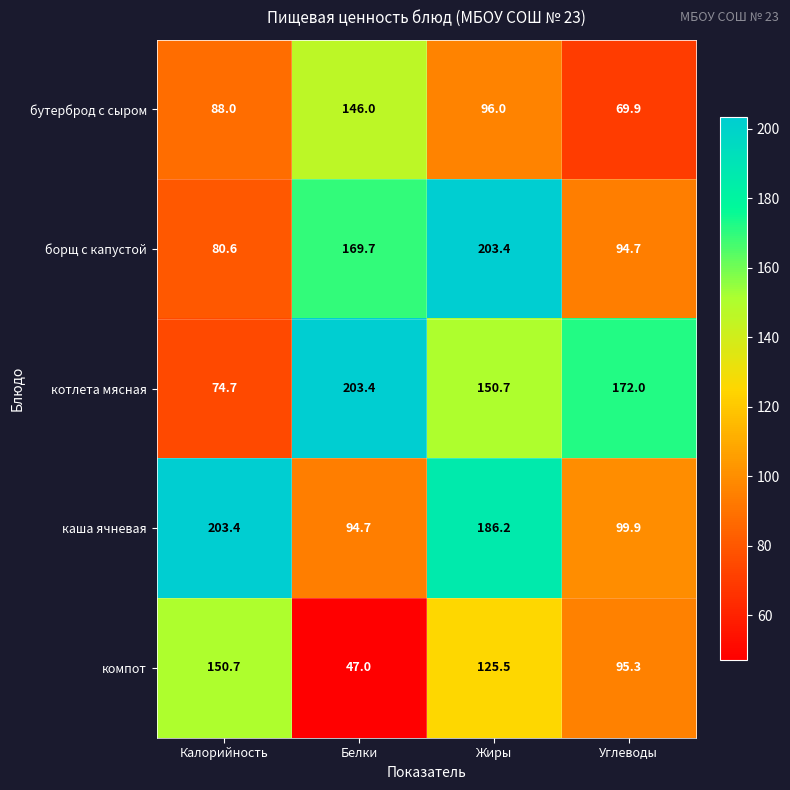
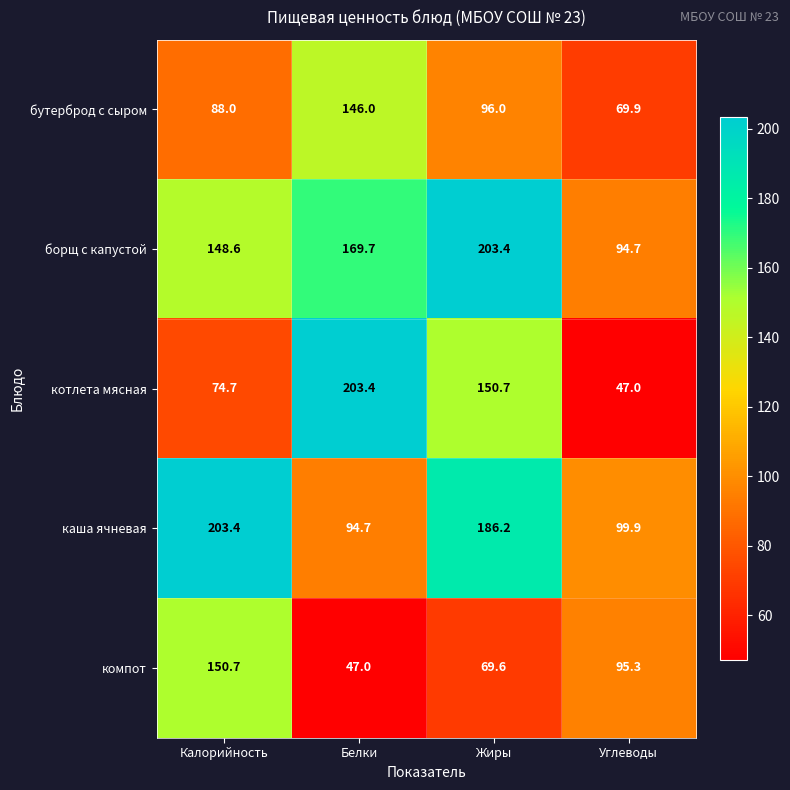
  {
    "бутерброд с сыром": {
      "Калорийность": 88.0,
      "Белки": 146.0,
      "Жиры": 96.0,
      "Углеводы": 69.9
    },
    "борщ с капустой": {
-     "Калорийность": 80.6,
+     "Калорийность": 148.6,
      "Белки": 169.7,
      "Жиры": 203.4,
      "Углеводы": 94.7
    },
    "котлета мясная": {
      "Калорийность": 74.7,
      "Белки": 203.4,
      "Жиры": 150.7,
-     "Углеводы": 172.0
+     "Углеводы": 47.0
    },
    "каша ячневая": {
      "Калорийность": 203.4,
      "Белки": 94.7,
      "Жиры": 186.2,
      "Углеводы": 99.9
    },
    "компот": {
      "Калорийность": 150.7,
      "Белки": 47.0,
-     "Жиры": 125.5,
+     "Жиры": 69.6,
      "Углеводы": 95.3
    }
  }
